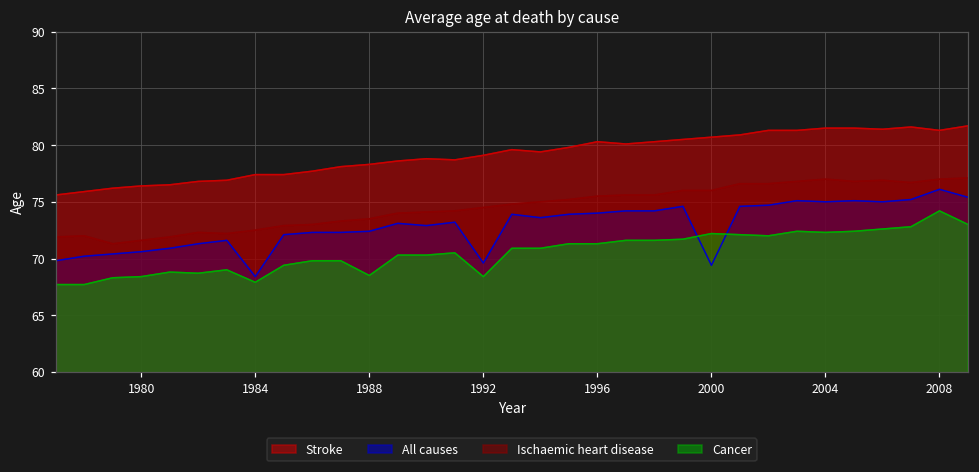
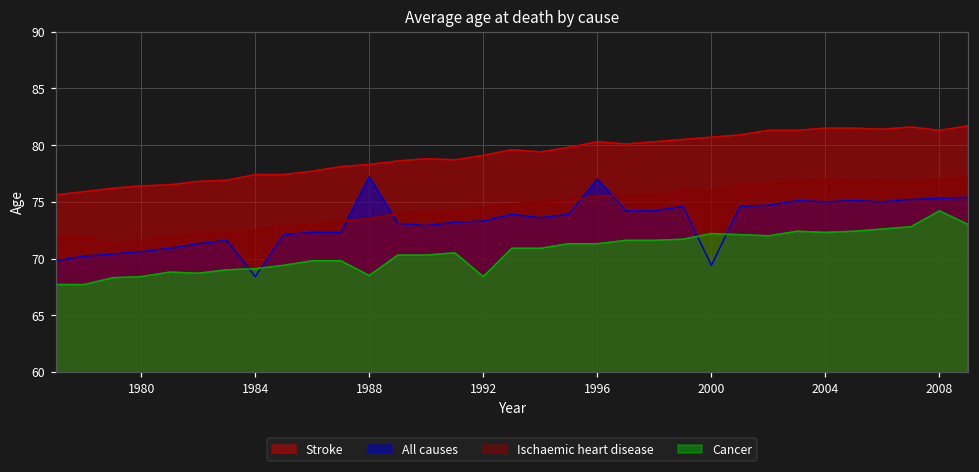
  {
    "All causes": {
      "1980": 70.6,
      "1984": 68.4,
-     "1988": 72.4,
-     "1992": 69.6,
-     "1996": 74,
+     "1988": 77.2,
+     "1992": 73.3,
+     "1996": 77,
      "2000": 69.4,
      "2004": 75.0,
-     "2008": 76.1
+     "2008": 75.3
    },
    "Cancer": {
      "1980": 68.4,
-     "1984": 67.9,
+     "1984": 69.1,
      "1988": 68.5,
      "1992": 68.4,
      "1996": 71.3,
      "2000": 72.2,
      "2004": 72.3,
      "2008": 74.2
    }
  }
